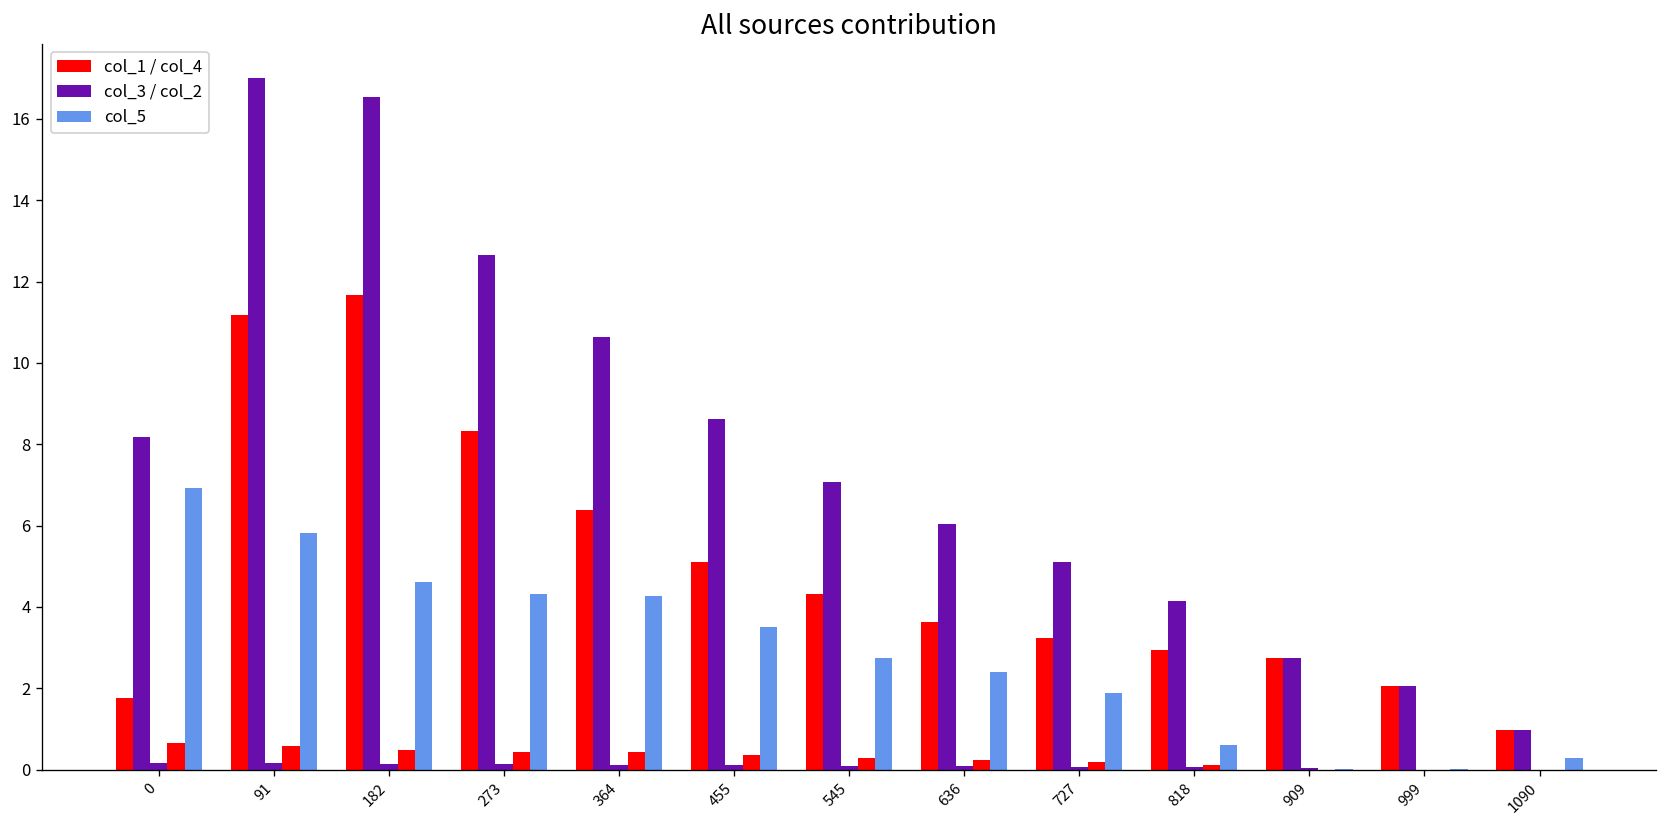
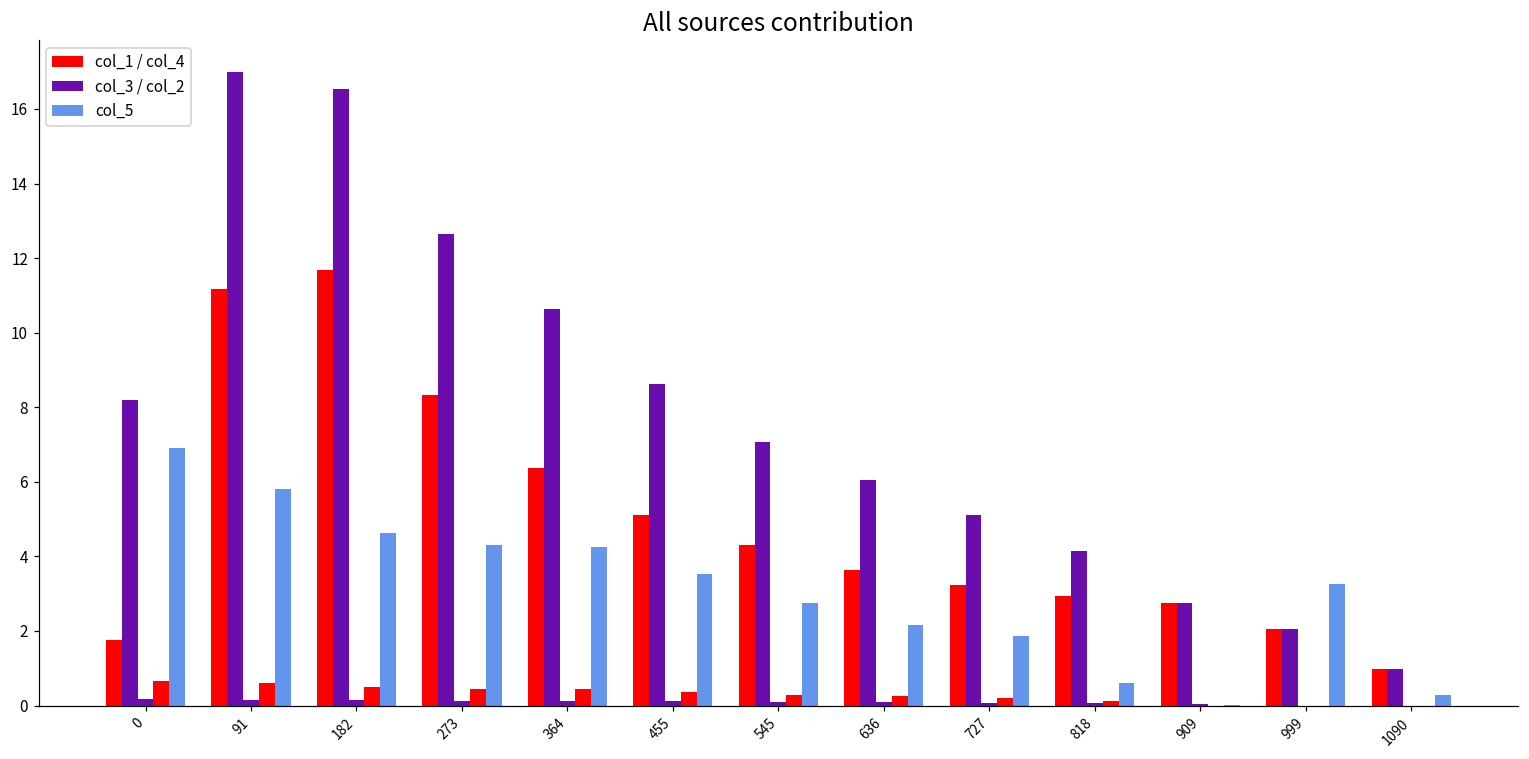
  {
    "col_5": {
      "0": 6.9,
      "91": 5.8,
      "182": 4.6,
      "273": 4.3,
      "364": 4.3,
      "455": 3.5,
      "545": 2.7,
-     "636": 2.4,
+     "636": 2.1,
      "727": 1.9,
      "818": 0.6,
-     "999": 0.0,
+     "999": 3.3,
      "1090": 0.3
    }
  }
